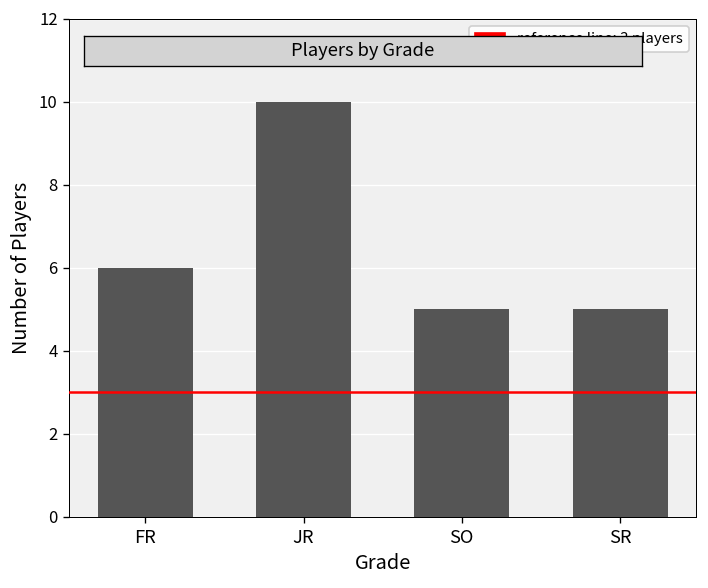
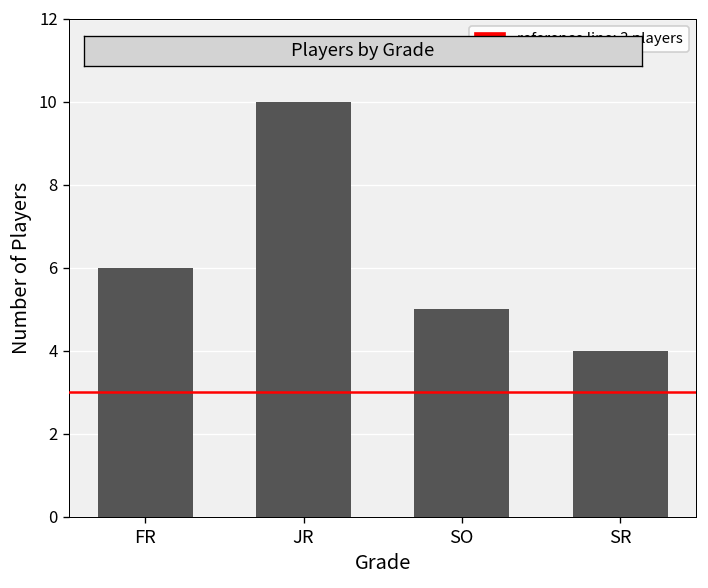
  {
    "FR": 6,
    "JR": 10,
    "SO": 5,
-   "SR": 5
+   "SR": 4
  }
